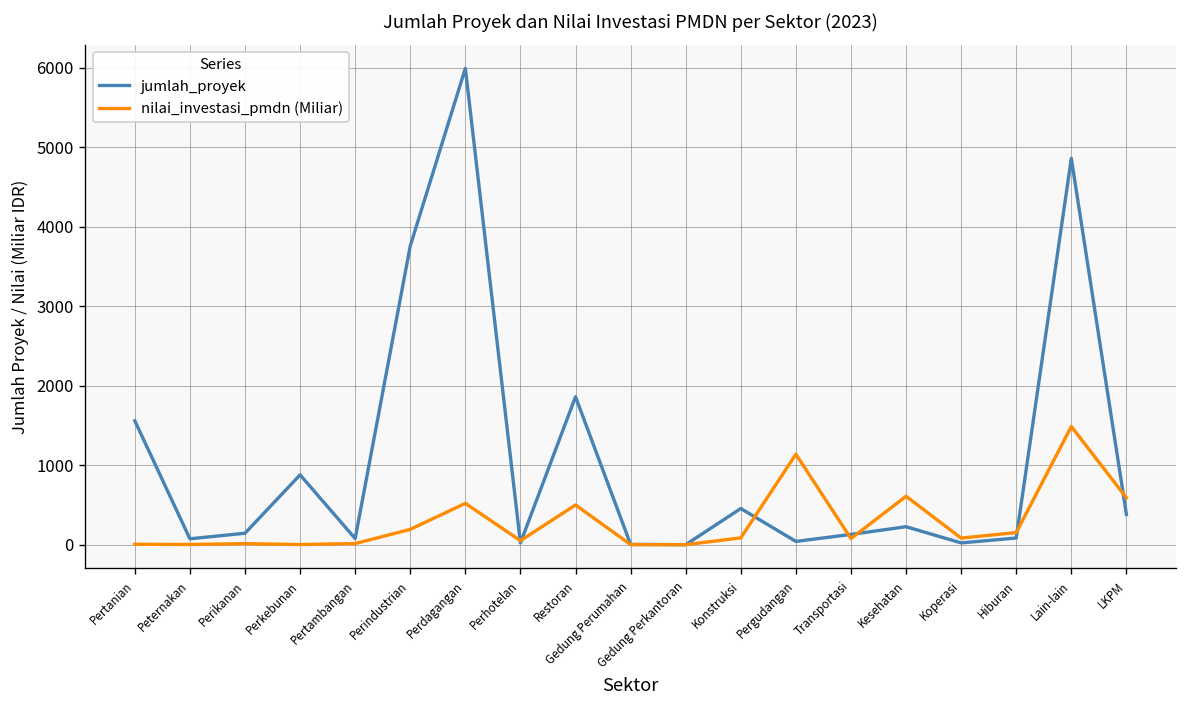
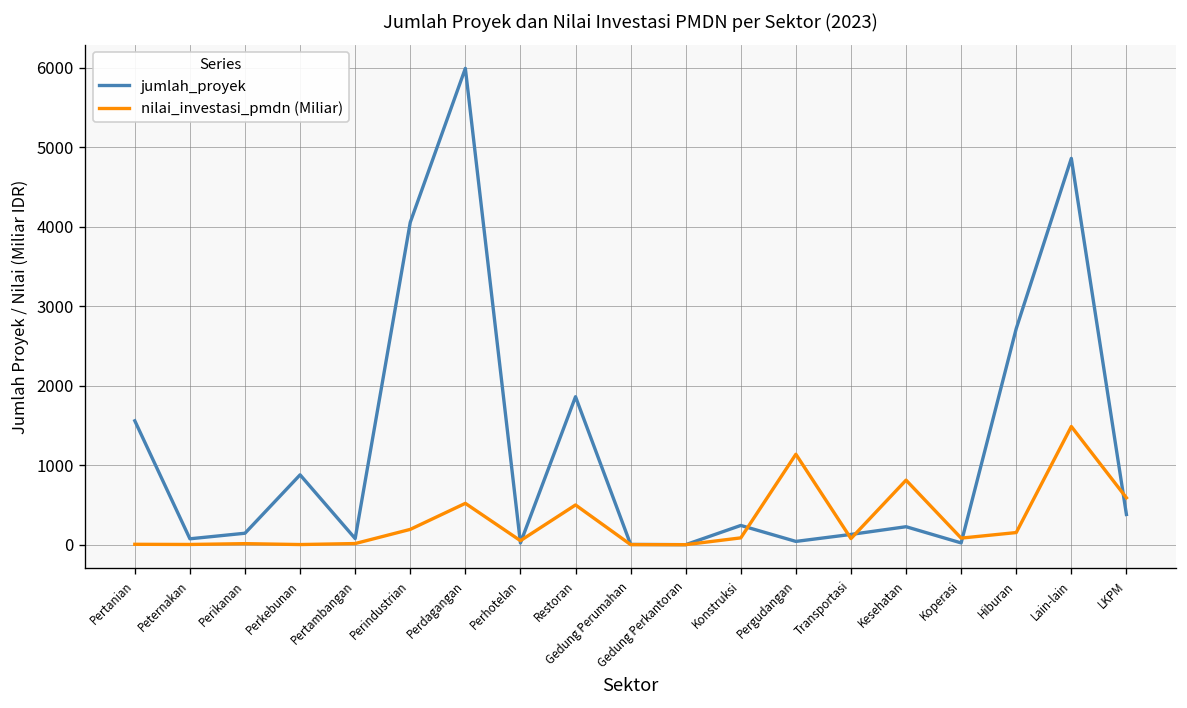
  {
    "jumlah_proyek": {
      "Pertanian": 1600,
      "Peternakan": 100,
      "Perikanan": 100,
      "Perkebunan": 900,
      "Pertambangan": 100,
-     "Perindustrian": 3800,
+     "Perindustrian": 4100,
      "Perdagangan": 6000,
      "Restoran": 1900,
-     "Konstruksi": 500,
+     "Konstruksi": 200,
      "Pergudangan": 0,
      "Transportasi": 100,
      "Kesehatan": 200,
      "Koperasi": 0,
-     "Hiburan": 100,
+     "Hiburan": 2700,
      "Lain-lain": 4900,
      "LKPM": 400
    },
    "nilai_investasi_pmdn (Miliar)": {
      "Pertanian": 0,
      "Peternakan": 0,
      "Perikanan": 0,
      "Perkebunan": 0,
      "Pertambangan": 0,
      "Perindustrian": 200,
      "Perdagangan": 500,
      "Restoran": 500,
      "Konstruksi": 100,
      "Pergudangan": 1100,
      "Transportasi": 100,
-     "Kesehatan": 600,
+     "Kesehatan": 800,
      "Koperasi": 100,
      "Hiburan": 200,
      "Lain-lain": 1500,
      "LKPM": 600
    }
  }
